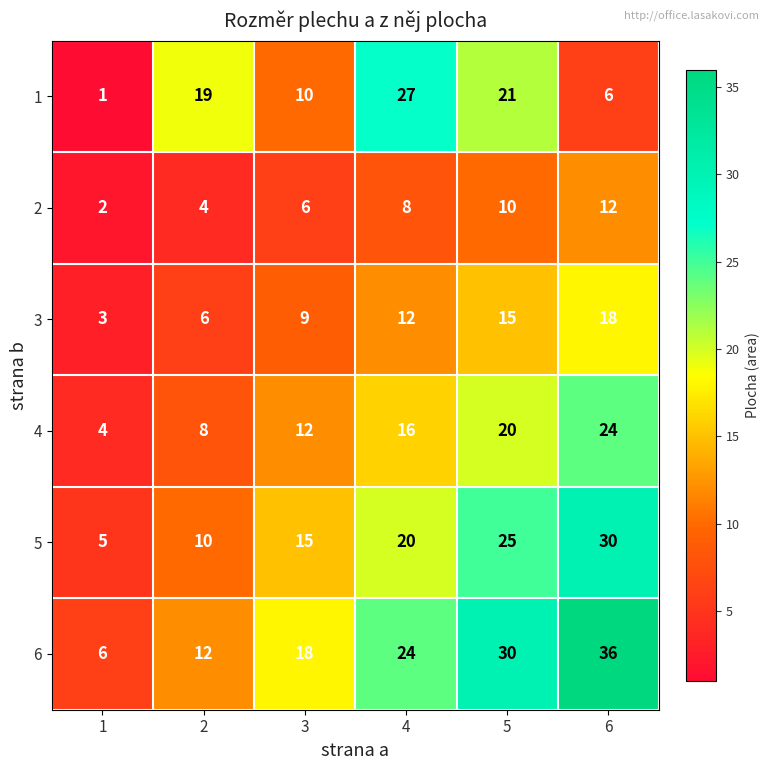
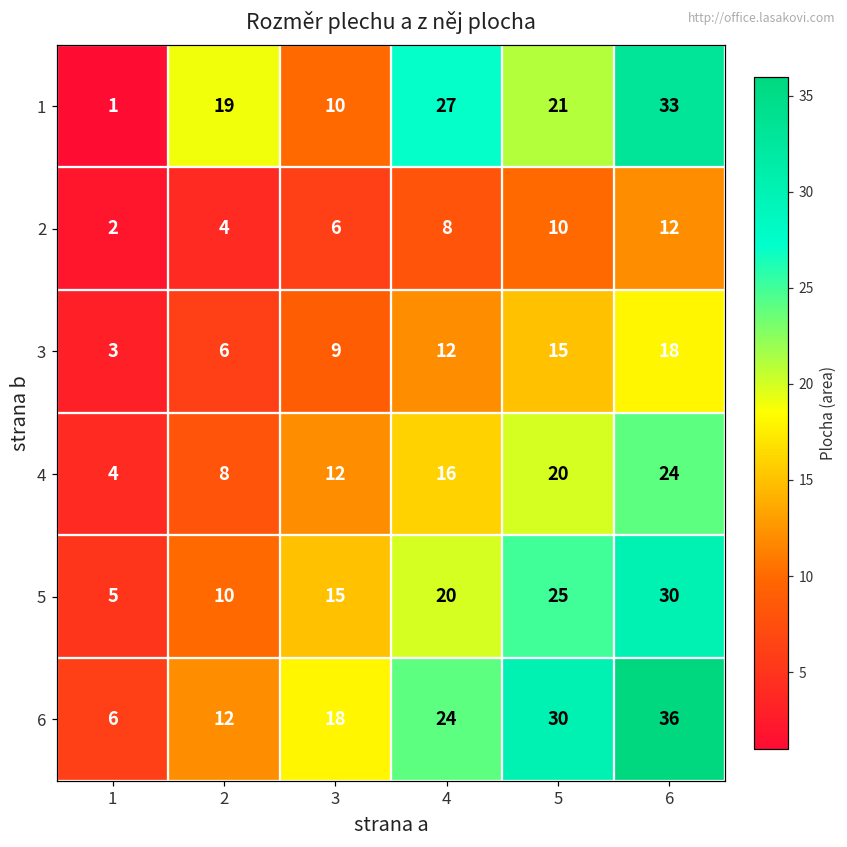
  {
    "1": {
      "1": 1,
      "2": 19,
      "3": 10,
      "4": 27,
      "5": 21,
-     "6": 6
+     "6": 33
    },
    "2": {
      "1": 2,
      "2": 4,
      "3": 6,
      "4": 8,
      "5": 10,
      "6": 12
    },
    "3": {
      "1": 3,
      "2": 6,
      "3": 9,
      "4": 12,
      "5": 15,
      "6": 18
    },
    "4": {
      "1": 4,
      "2": 8,
      "3": 12,
      "4": 16,
      "5": 20,
      "6": 24
    },
    "5": {
      "1": 5,
      "2": 10,
      "3": 15,
      "4": 20,
      "5": 25,
      "6": 30
    },
    "6": {
      "1": 6,
      "2": 12,
      "3": 18,
      "4": 24,
      "5": 30,
      "6": 36
    }
  }
